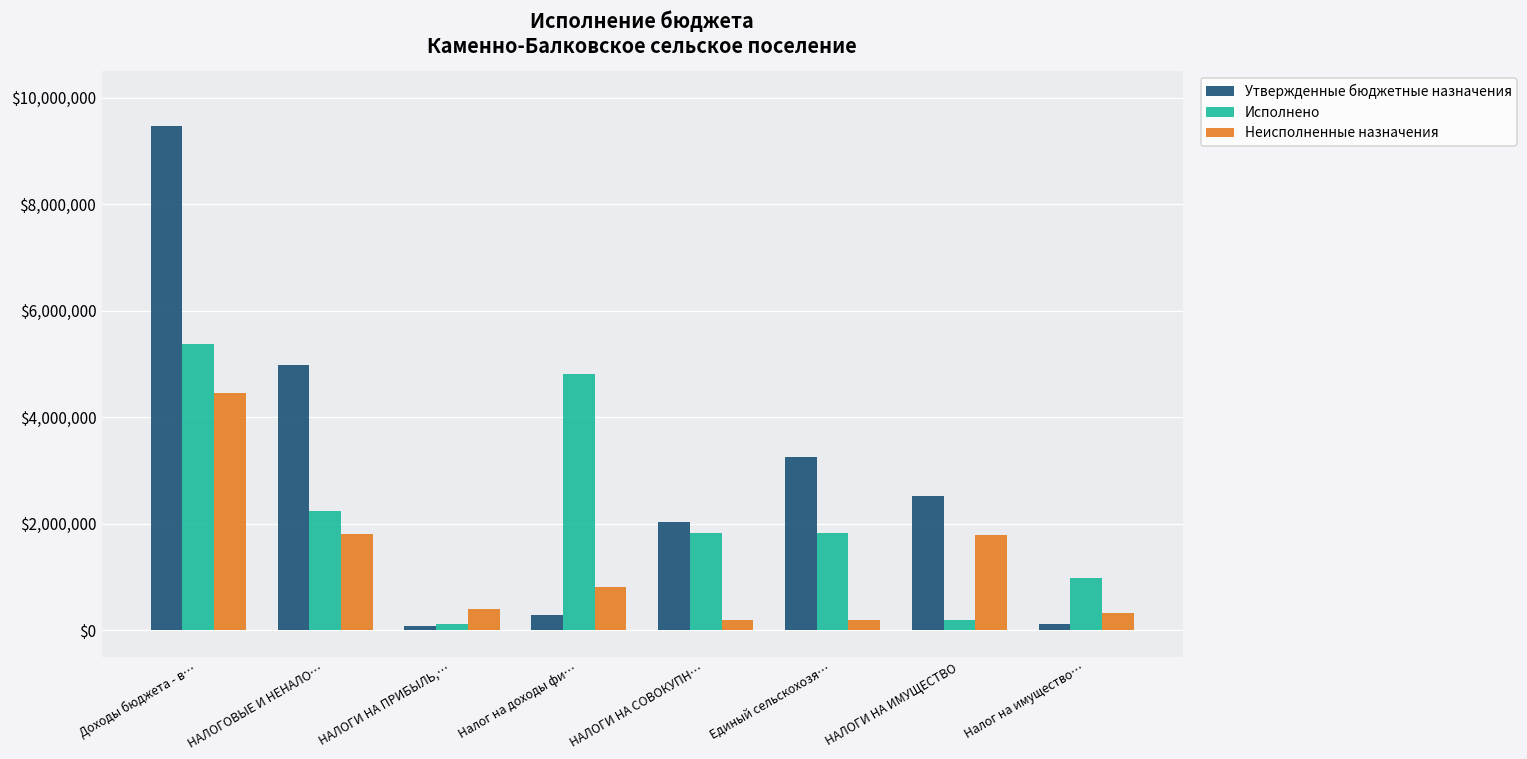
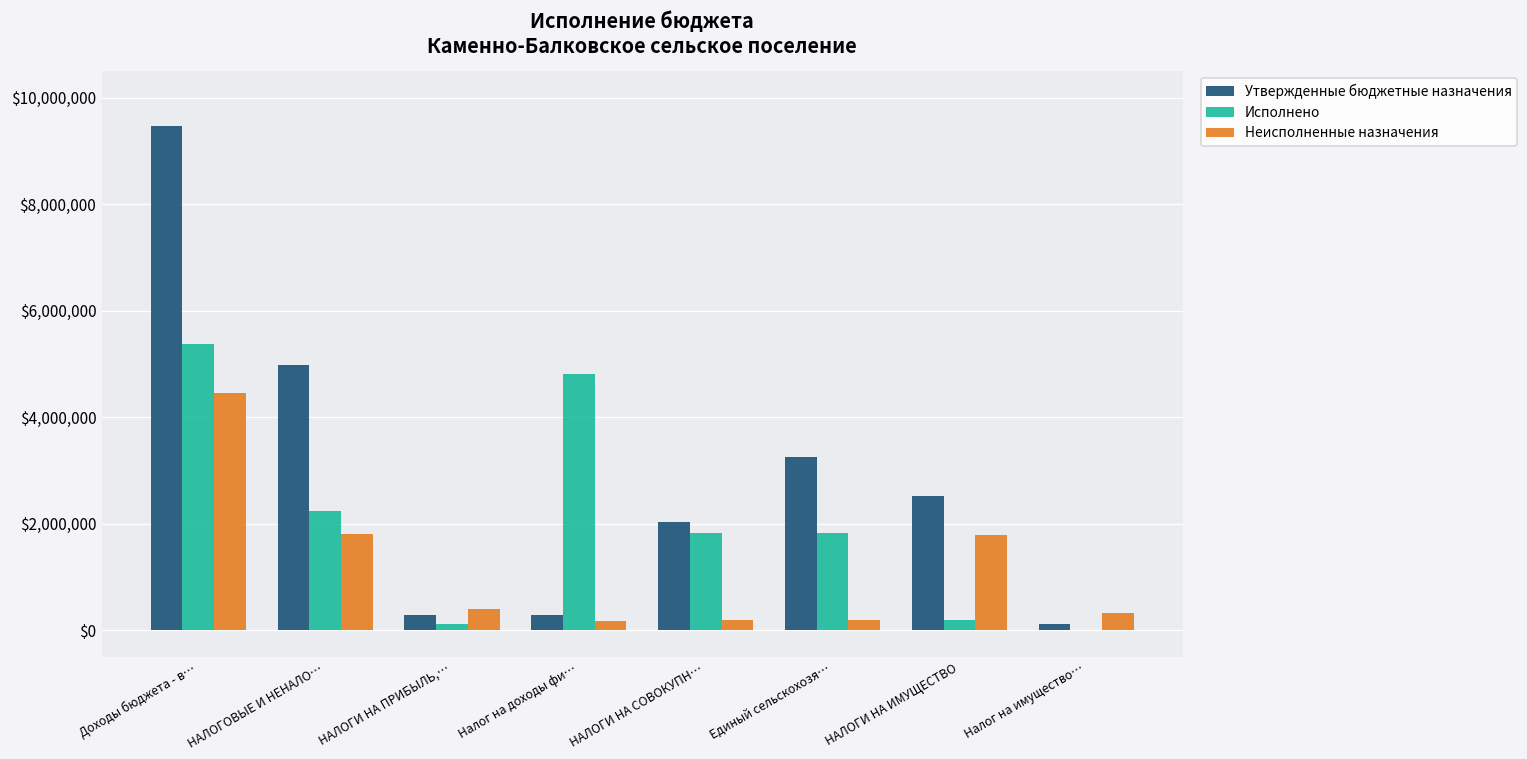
  {
    "Утвержденные бюджетные назначения": {
      "Доходы бюджета - в…": "$9,500,000",
      "НАЛОГОВЫЕ И НЕНАЛО…": "$5,000,000",
-     "НАЛОГИ НА ПРИБЫЛЬ,…": "$100,000",
+     "НАЛОГИ НА ПРИБЫЛЬ,…": "$300,000",
      "Налог на доходы фи…": "$300,000",
      "НАЛОГИ НА СОВОКУПН…": "$2,000,000",
      "Единый сельскохозя…": "$3,300,000",
      "НАЛОГИ НА ИМУЩЕСТВО": "$2,500,000",
      "Налог на имущество…": "$100,000"
    },
    "Исполнено": {
      "Доходы бюджета - в…": "$5,400,000",
      "НАЛОГОВЫЕ И НЕНАЛО…": "$2,200,000",
      "НАЛОГИ НА ПРИБЫЛЬ,…": "$100,000",
      "Налог на доходы фи…": "$4,800,000",
      "НАЛОГИ НА СОВОКУПН…": "$1,800,000",
      "Единый сельскохозя…": "$1,800,000",
      "НАЛОГИ НА ИМУЩЕСТВО": "$200,000",
-     "Налог на имущество…": "$1,000,000"
+     "Налог на имущество…": "$0"
    },
    "Неисполненные назначения": {
      "Доходы бюджета - в…": "$4,500,000",
      "НАЛОГОВЫЕ И НЕНАЛО…": "$1,800,000",
      "НАЛОГИ НА ПРИБЫЛЬ,…": "$400,000",
-     "Налог на доходы фи…": "$800,000",
+     "Налог на доходы фи…": "$200,000",
      "НАЛОГИ НА СОВОКУПН…": "$200,000",
      "Единый сельскохозя…": "$200,000",
      "НАЛОГИ НА ИМУЩЕСТВО": "$1,800,000",
      "Налог на имущество…": "$300,000"
    }
  }
